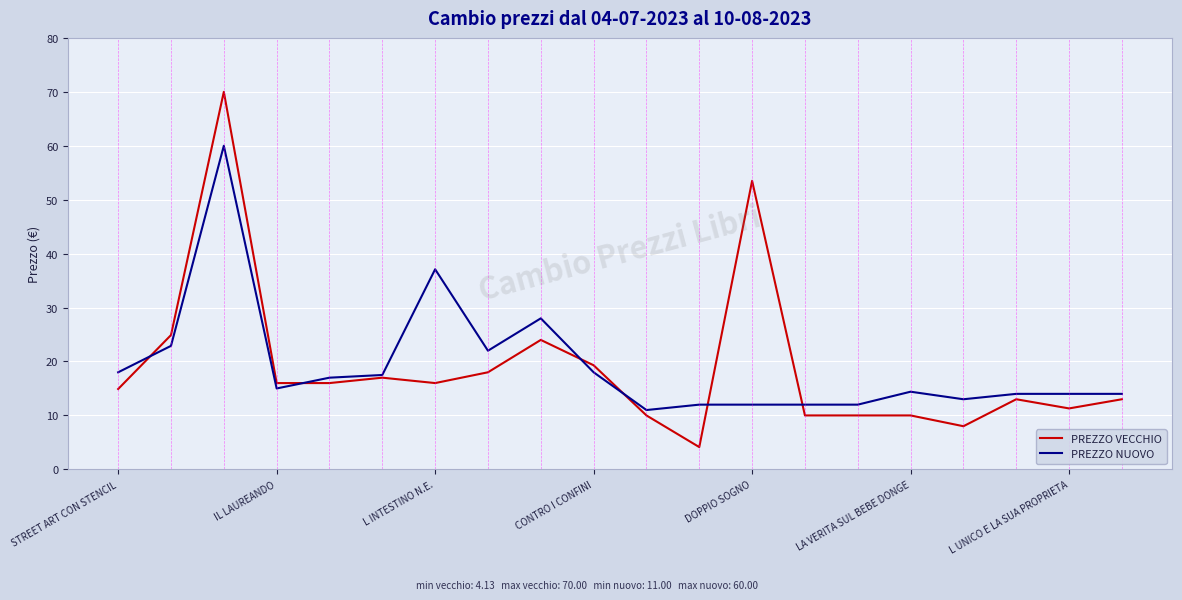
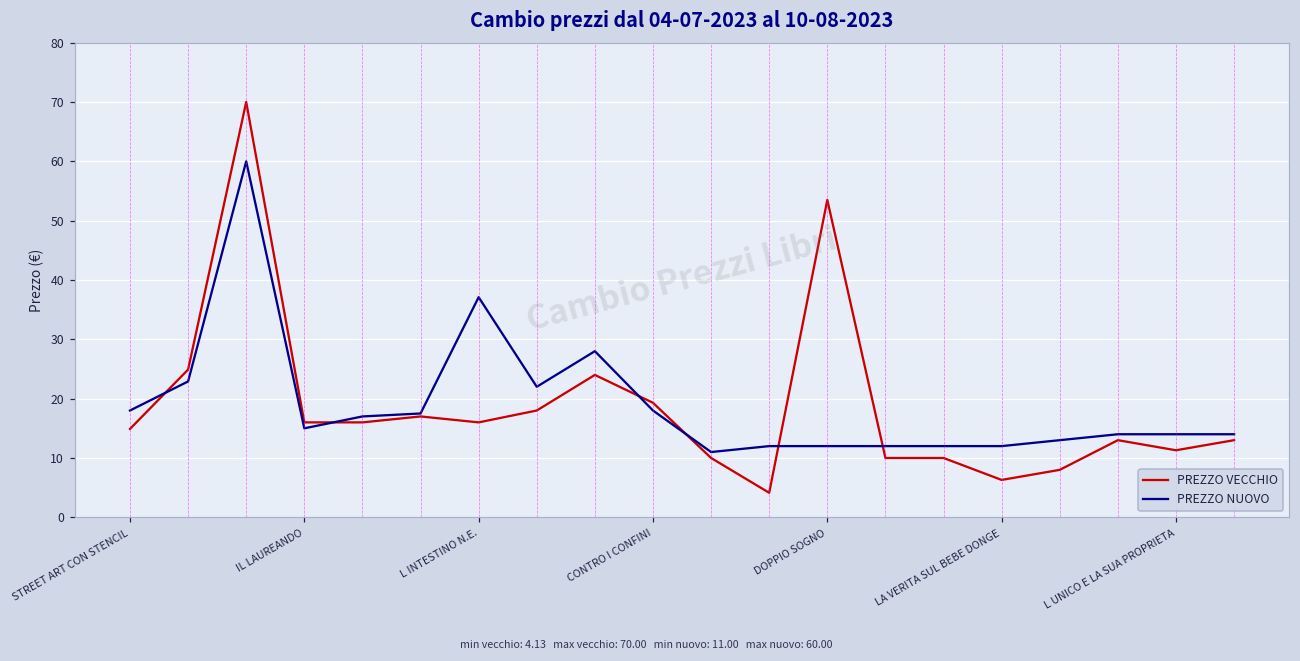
  {
    "PREZZO VECCHIO": {
      "STREET ART CON STENCIL": 15,
      "IL LAUREANDO": 16,
      "L INTESTINO N.E.": 16,
      "CONTRO I CONFINI": 19,
      "DOPPIO SOGNO": 54,
-     "LA VERITA SUL BEBE DONGE": 10,
+     "LA VERITA SUL BEBE DONGE": 6,
      "L UNICO E LA SUA PROPRIETA": 11
    },
    "PREZZO NUOVO": {
      "STREET ART CON STENCIL": 18,
      "IL LAUREANDO": 15,
      "L INTESTINO N.E.": 37,
      "CONTRO I CONFINI": 18,
      "DOPPIO SOGNO": 12,
-     "LA VERITA SUL BEBE DONGE": 14,
+     "LA VERITA SUL BEBE DONGE": 12,
      "L UNICO E LA SUA PROPRIETA": 14
    }
  }
